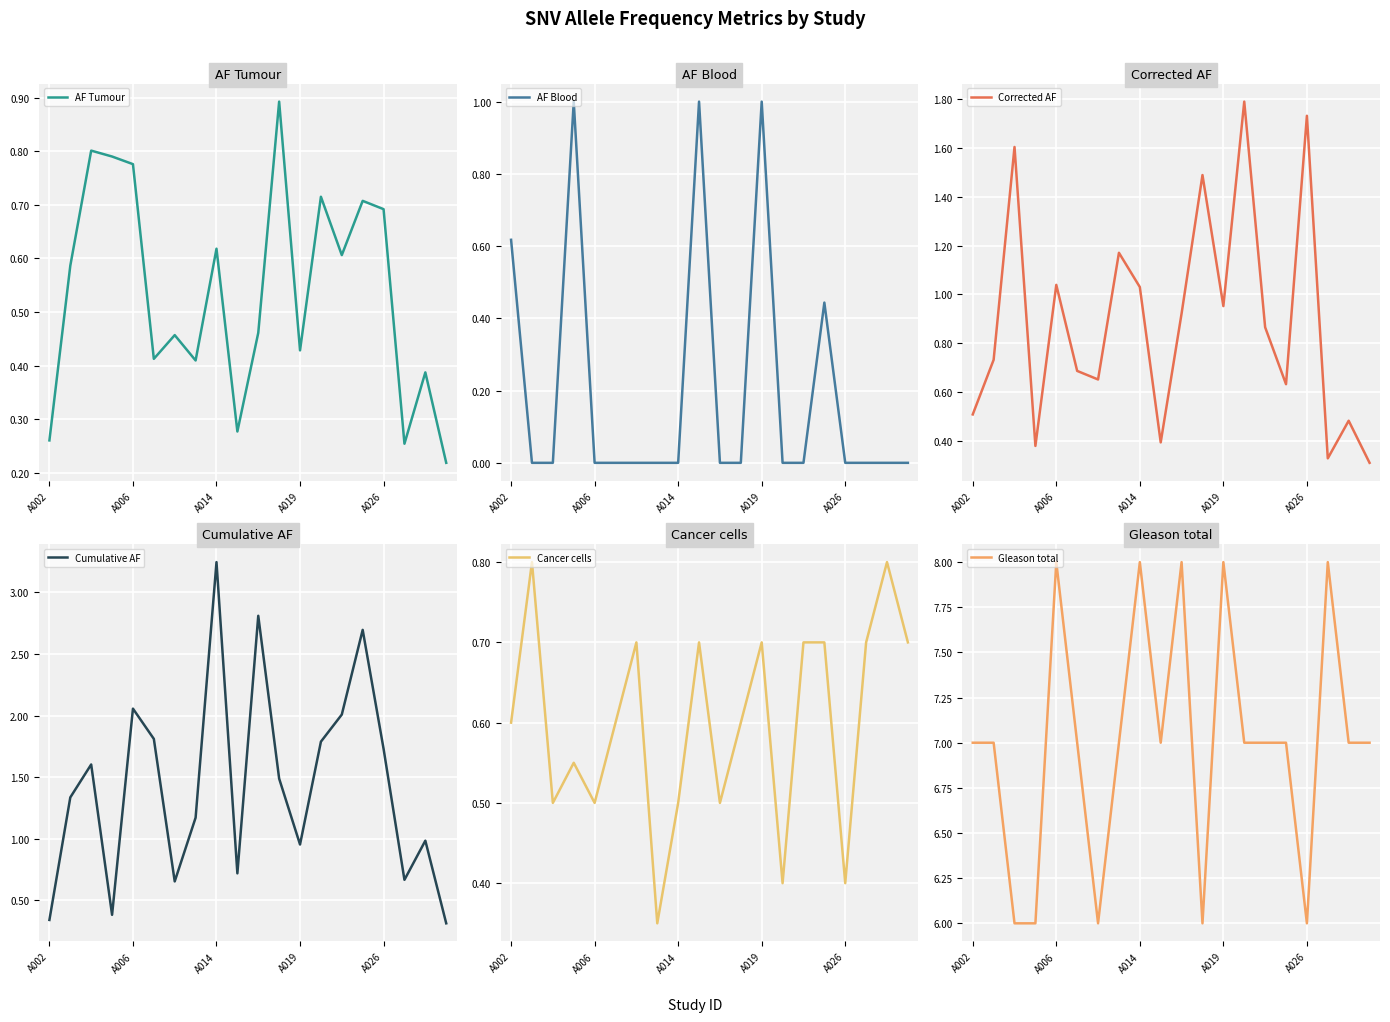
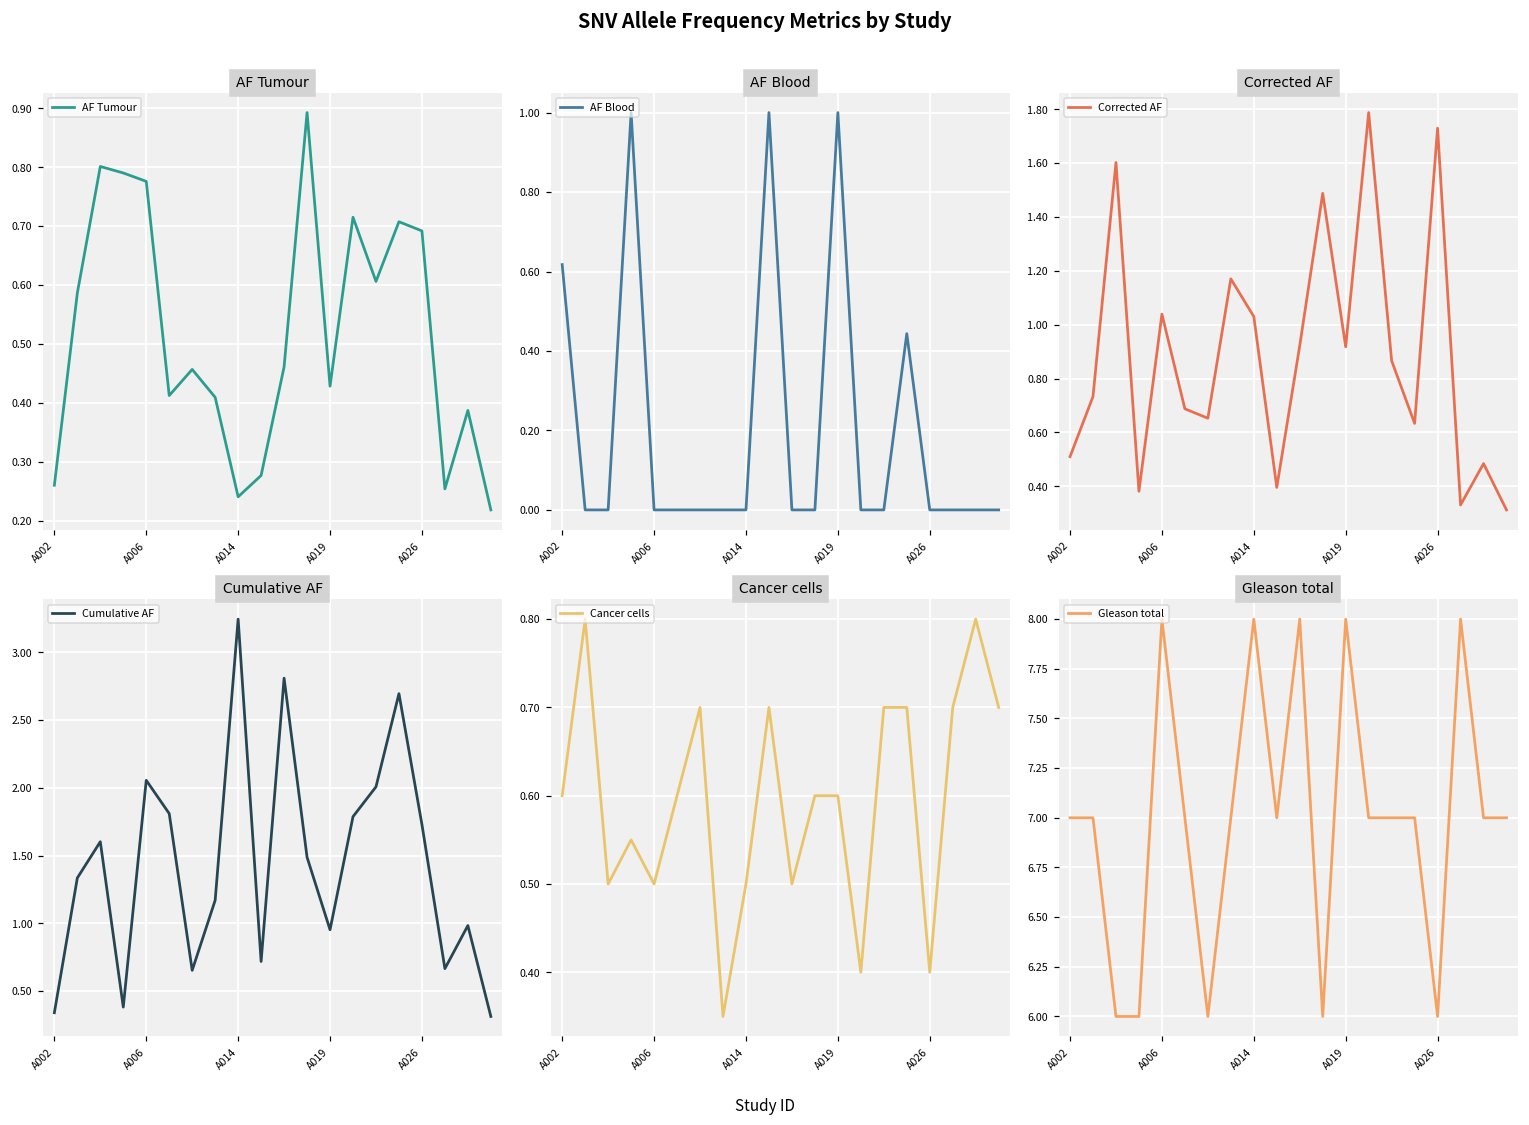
  {
    "AF Tumour": {
      "A002": 0.26,
      "A006": 0.78,
-     "A014": 0.62,
+     "A014": 0.24,
      "A019": 0.43,
      "A026": 0.69
    },
    "AF Blood": {
      "A002": 0.62,
      "A006": 0.00,
      "A014": 0.00,
      "A019": 1.00,
      "A026": 0.00
    },
    "Corrected AF": {
      "A002": 0.51,
      "A006": 1.04,
      "A014": 1.03,
-     "A019": 0.95,
+     "A019": 0.92,
      "A026": 1.73
    },
    "Cumulative AF": {
      "A002": 0.34,
      "A006": 2.06,
      "A014": 3.25,
      "A019": 0.95,
      "A026": 1.73
    },
    "Cancer cells": {
      "A002": 0.6,
      "A006": 0.5,
      "A014": 0.5,
-     "A019": 0.7,
+     "A019": 0.6,
      "A026": 0.4
    },
    "Gleason total": {
      "A002": 7.00,
      "A014": 8.00,
      "A019": 8.00,
      "A026": 6.00
    }
  }
